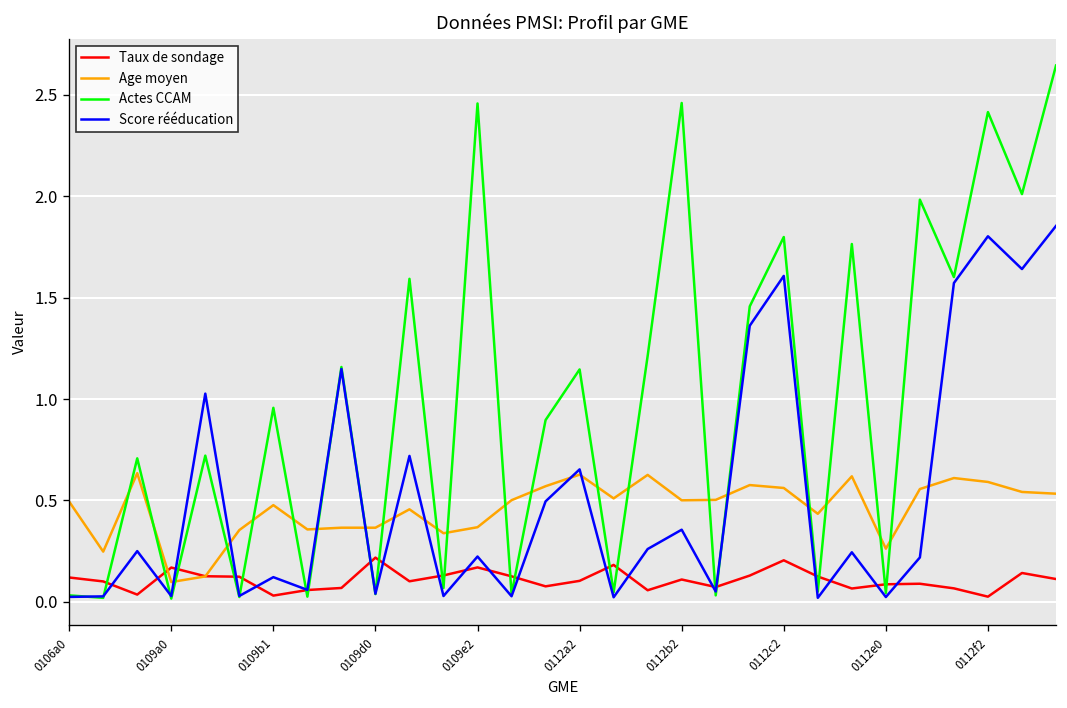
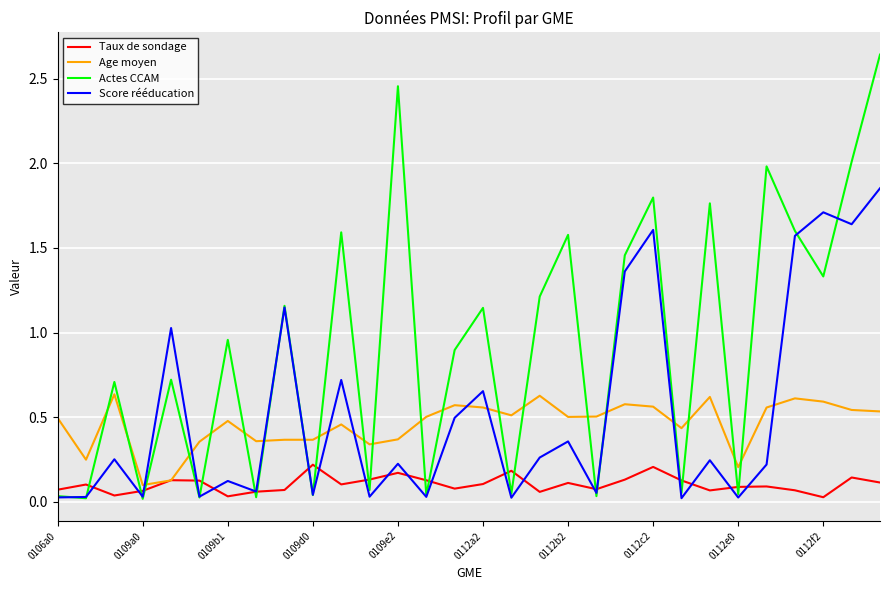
  {
    "Taux de sondage": {
-     "0106a0": 0.12,
-     "0109a0": 0.17,
+     "0106a0": 0.07,
+     "0109a0": 0.06,
      "0109b1": 0.03,
      "0109d0": 0.22,
      "0109e2": 0.17,
      "0112a2": 0.10,
      "0112b2": 0.11,
      "0112c2": 0.21,
      "0112e0": 0.09,
      "0112f2": 0.03
    },
    "Age moyen": {
      "0106a0": 0.49,
      "0109a0": 0.10,
      "0109b1": 0.48,
      "0109d0": 0.37,
      "0109e2": 0.37,
-     "0112a2": 0.63,
+     "0112a2": 0.56,
      "0112b2": 0.50,
      "0112c2": 0.56,
-     "0112e0": 0.26,
+     "0112e0": 0.20,
      "0112f2": 0.59
    },
    "Actes CCAM": {
      "0109b1": 0.96,
      "0109e2": 2.46,
      "0112a2": 1.15,
-     "0112b2": 2.46,
+     "0112b2": 1.58,
      "0112c2": 1.80,
      "0112e0": 0.04,
-     "0112f2": 2.41
+     "0112f2": 1.33
    },
    "Score rééducation": {
      "0109b1": 0.12,
      "0109e2": 0.22,
      "0112a2": 0.65,
      "0112b2": 0.36,
      "0112c2": 1.61,
      "0112e0": 0.02,
-     "0112f2": 1.80
+     "0112f2": 1.71
    }
  }
